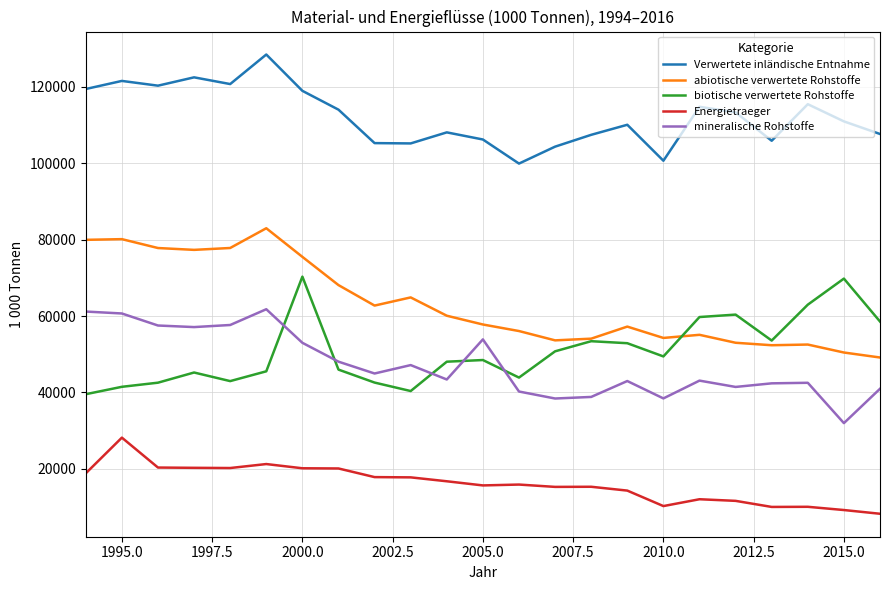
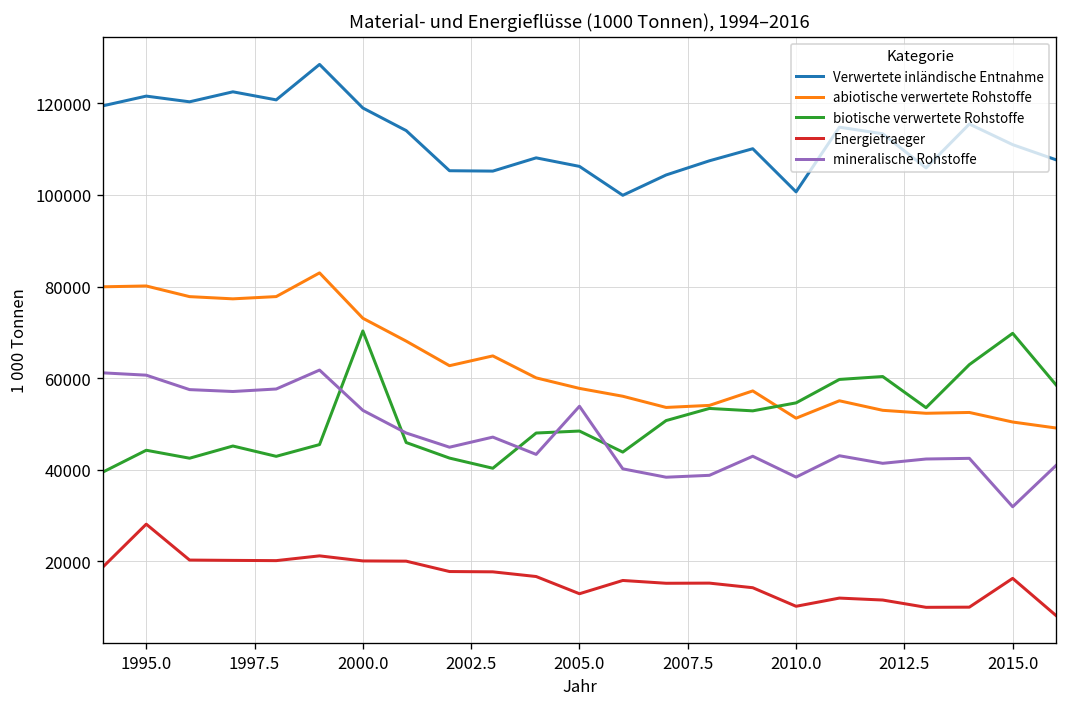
  {
    "Verwertete inländische Entnahme": {
      "1995.0": 122000,
      "2000.0": 119000,
      "2005.0": 106000,
      "2010.0": 101000
    },
    "abiotische verwertete Rohstoffe": {
      "1995.0": 80000,
-     "2000.0": 75000,
+     "2000.0": 73000,
      "2005.0": 58000,
-     "2010.0": 54000,
+     "2010.0": 51000,
      "2015.0": 50000
    },
    "biotische verwertete Rohstoffe": {
-     "1995.0": 41000,
+     "1995.0": 44000,
      "2000.0": 70000,
      "2005.0": 48000,
-     "2010.0": 49000,
+     "2010.0": 55000,
      "2015.0": 70000
    },
    "Energietraeger": {
      "1995.0": 28000,
      "2000.0": 20000,
-     "2005.0": 16000,
+     "2005.0": 13000,
      "2010.0": 10000,
-     "2015.0": 9000
+     "2015.0": 16000
    },
    "mineralische Rohstoffe": {
      "1995.0": 61000,
      "2000.0": 53000,
      "2005.0": 54000,
      "2010.0": 38000,
      "2015.0": 32000
    }
  }
